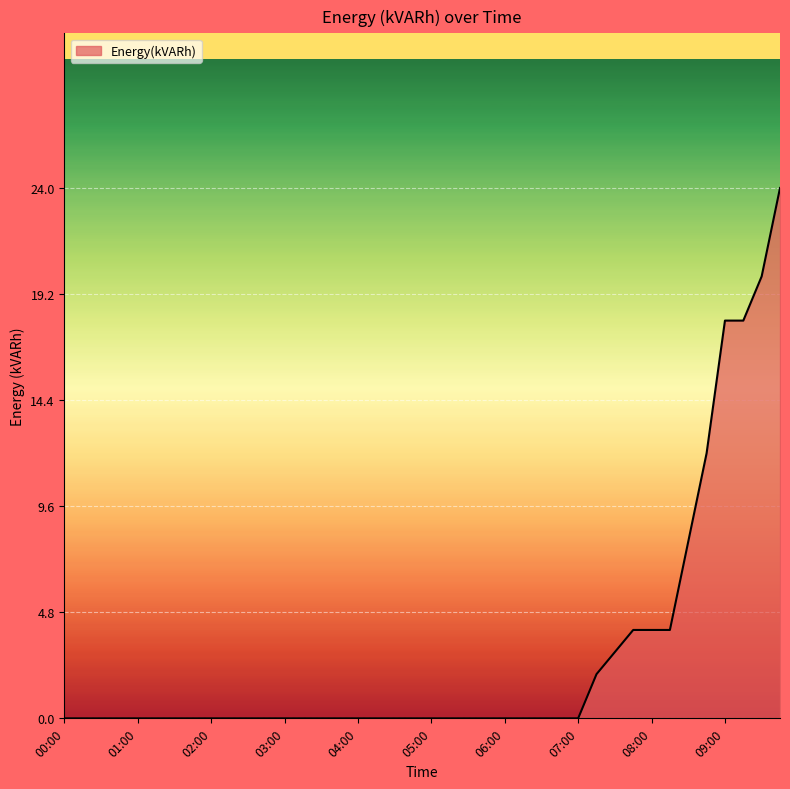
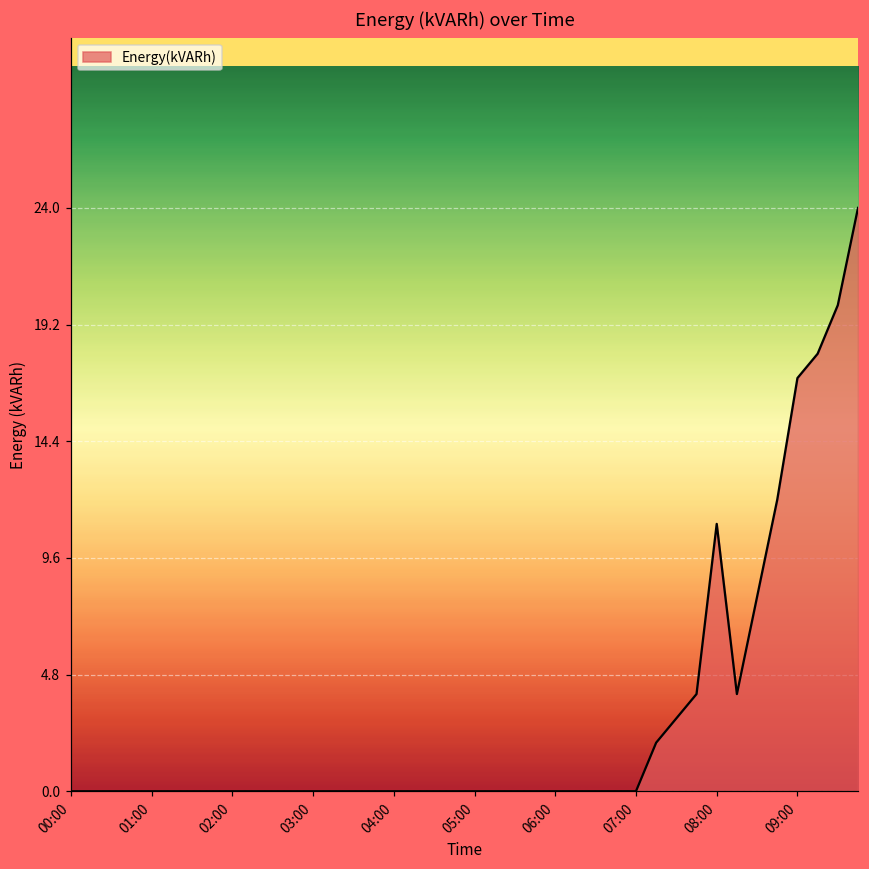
  {
    "00:00": 0,
    "01:00": 0,
    "02:00": 0,
    "03:00": 0,
    "04:00": 0,
    "05:00": 0,
    "06:00": 0,
    "07:00": 0,
-   "08:00": 4,
-   "09:00": 18
+   "08:00": 11,
+   "09:00": 17
  }
